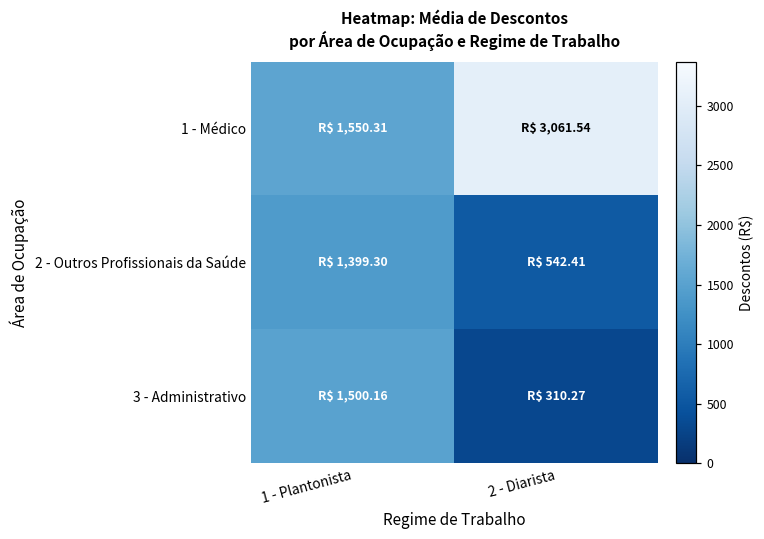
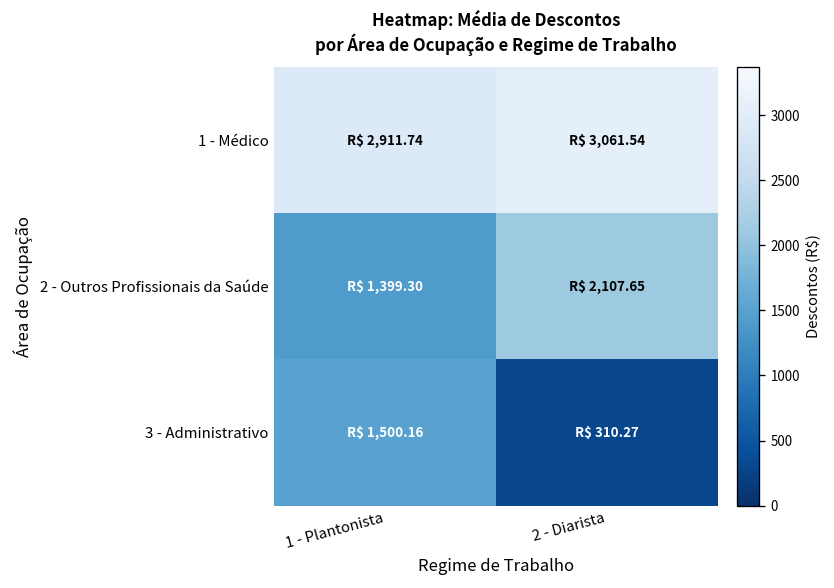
  {
    "1 - Médico": {
-     "1 - Plantonista": "1,550.31",
+     "1 - Plantonista": "2,911.74",
      "2 - Diarista": "3,061.54"
    },
    "2 - Outros Profissionais da Saúde": {
      "1 - Plantonista": "1,399.30",
-     "2 - Diarista": "542.41"
+     "2 - Diarista": "2,107.65"
    },
    "3 - Administrativo": {
      "1 - Plantonista": "1,500.16",
      "2 - Diarista": "310.27"
    }
  }
